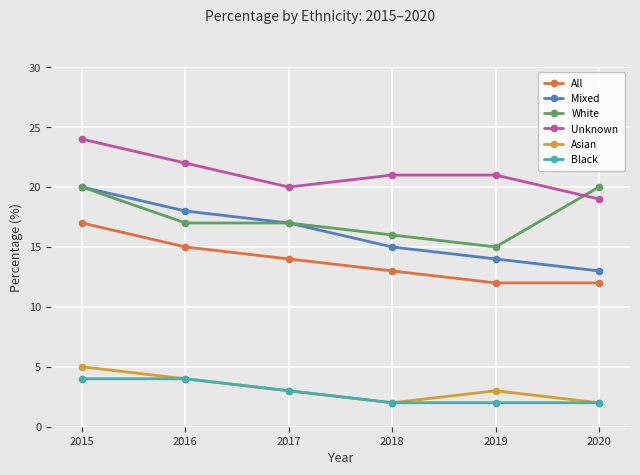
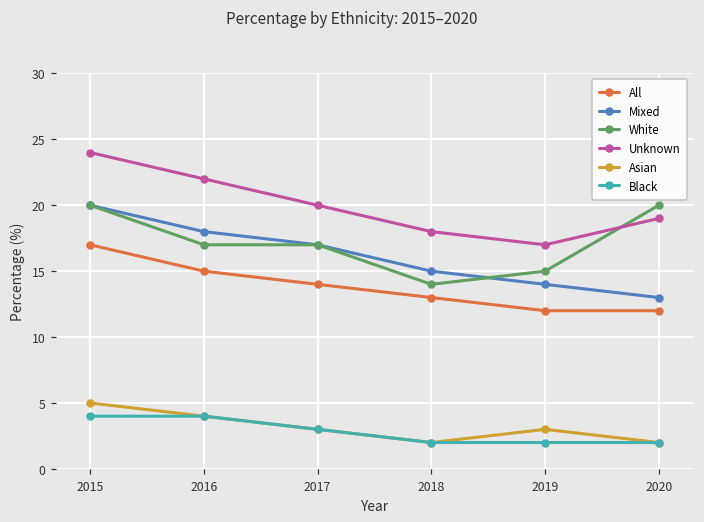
  {
    "White": {
      "2016": 17,
-     "2018": 16,
+     "2018": 14,
      "2019": 15,
      "2020": 20
    },
    "Unknown": {
      "2015": 24,
      "2016": 22,
      "2017": 20,
-     "2018": 21,
-     "2019": 21,
+     "2018": 18,
+     "2019": 17,
      "2020": 19
    }
  }
